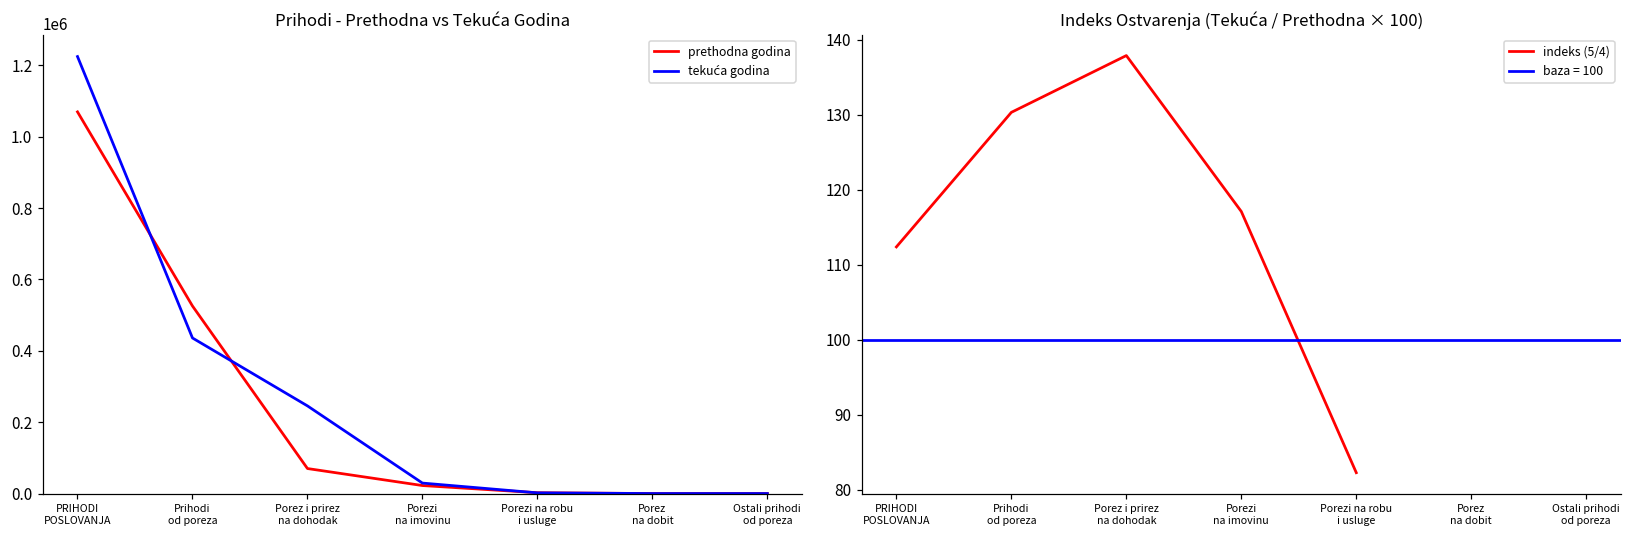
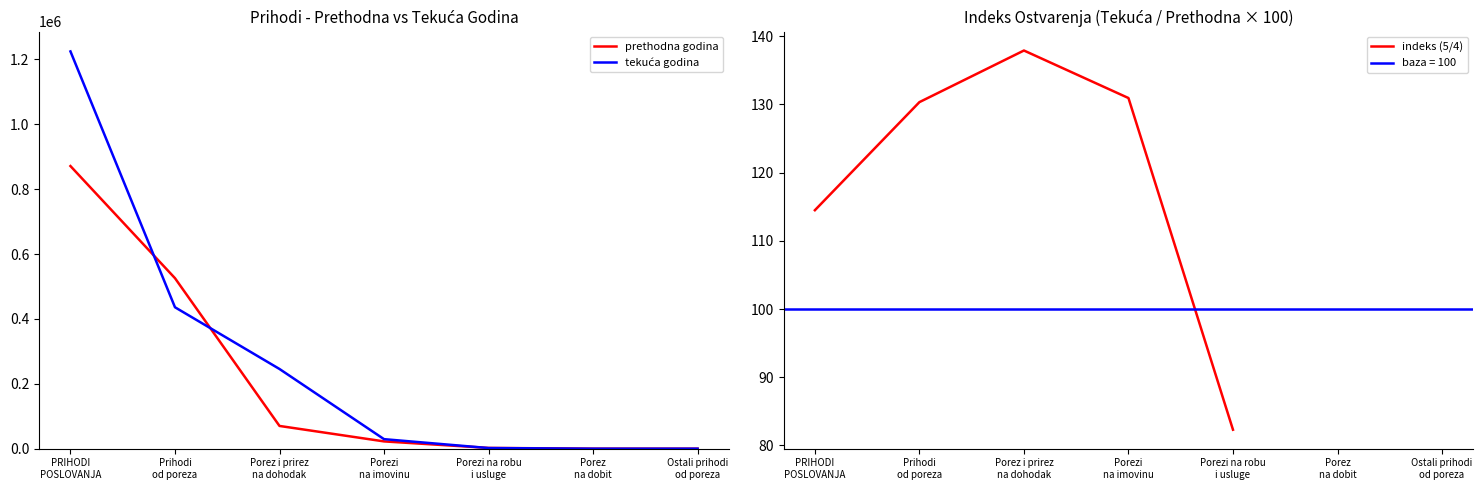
  {
    "Prihodi - Prethodna vs Tekuća Godina": {
      "prethodna godina": {
-       "PRIHODI POSLOVANJA": 1070000,
+       "PRIHODI POSLOVANJA": 870000,
        "Prihodi od poreza": 530000,
        "Porez i prirez na dohodak": 70000
      },
      "tekuća godina": {
        "PRIHODI POSLOVANJA": 1220000,
        "Prihodi od poreza": 440000,
        "Porez i prirez na dohodak": 250000
      }
    },
    "Indeks Ostvarenja (Tekuća / Prethodna × 100)": {
-     "PRIHODI POSLOVANJA": 112,
+     "PRIHODI POSLOVANJA": 114,
      "Prihodi od poreza": 130,
      "Porez i prirez na dohodak": 138,
-     "Porezi na imovinu": 117,
+     "Porezi na imovinu": 131,
      "Porezi na robu i usluge": 82
    }
  }
